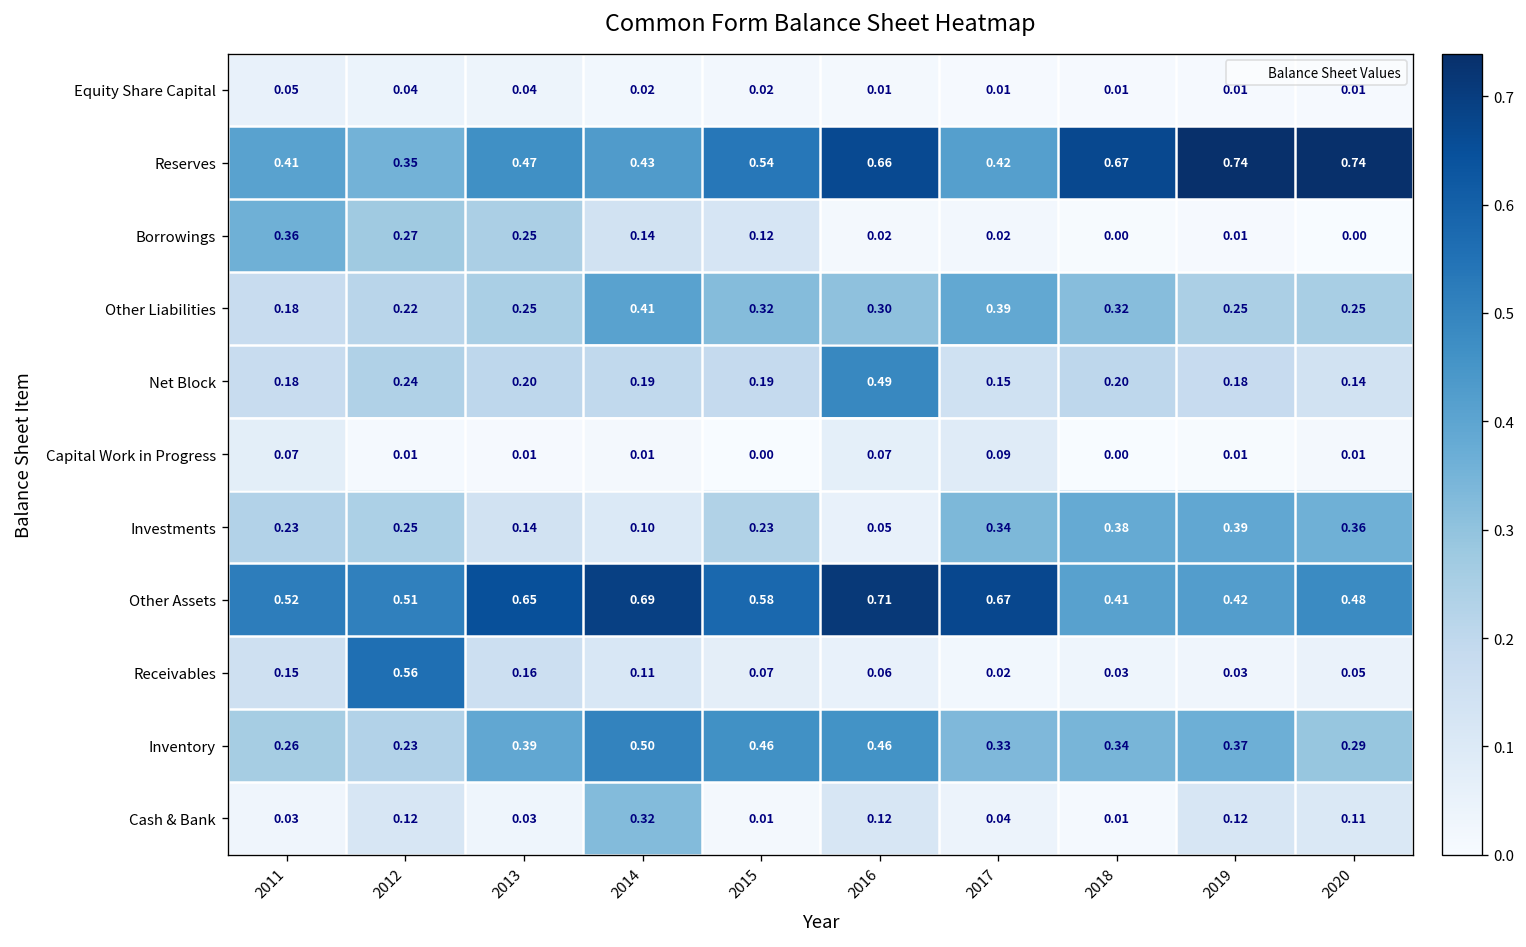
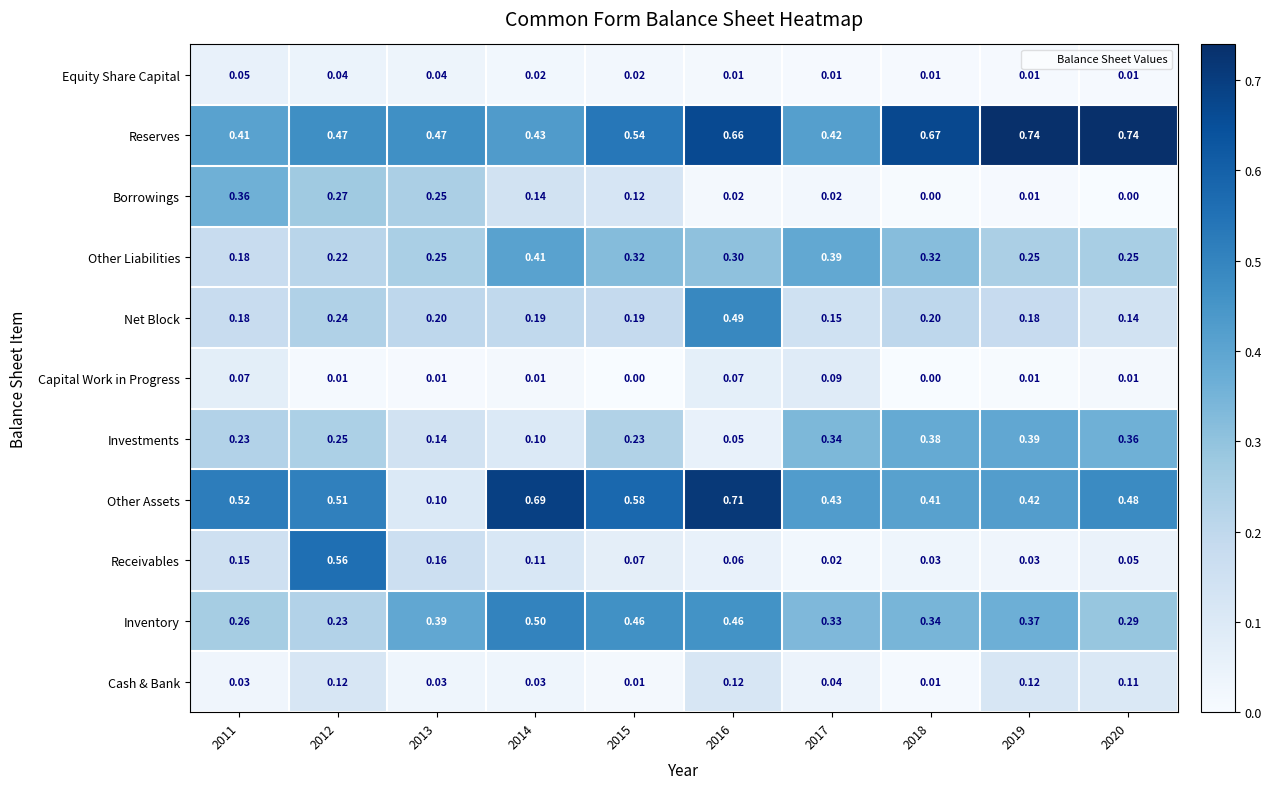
  {
    "Equity Share Capital": {
      "2011": 0.05,
      "2012": 0.04,
      "2013": 0.04,
      "2014": 0.02,
      "2015": 0.02,
      "2016": 0.01,
      "2017": 0.01,
      "2018": 0.01,
      "2019": 0.01,
      "2020": 0.01
    },
    "Reserves": {
      "2011": 0.41,
-     "2012": 0.35,
+     "2012": 0.47,
      "2013": 0.47,
      "2014": 0.43,
      "2015": 0.54,
      "2016": 0.66,
      "2017": 0.42,
      "2018": 0.67,
      "2019": 0.74,
      "2020": 0.74
    },
    "Borrowings": {
      "2011": 0.36,
      "2012": 0.27,
      "2013": 0.25,
      "2014": 0.14,
      "2015": 0.12,
      "2016": 0.02,
      "2017": 0.02,
      "2018": 0.00,
      "2019": 0.01,
      "2020": 0.00
    },
    "Other Liabilities": {
      "2011": 0.18,
      "2012": 0.22,
      "2013": 0.25,
      "2014": 0.41,
      "2015": 0.32,
      "2016": 0.30,
      "2017": 0.39,
      "2018": 0.32,
      "2019": 0.25,
      "2020": 0.25
    },
    "Net Block": {
      "2011": 0.18,
      "2012": 0.24,
      "2013": 0.20,
      "2014": 0.19,
      "2015": 0.19,
      "2016": 0.49,
      "2017": 0.15,
      "2018": 0.20,
      "2019": 0.18,
      "2020": 0.14
    },
    "Capital Work in Progress": {
      "2011": 0.07,
      "2012": 0.01,
      "2013": 0.01,
      "2014": 0.01,
      "2015": 0.00,
      "2016": 0.07,
      "2017": 0.09,
      "2018": 0.00,
      "2019": 0.01,
      "2020": 0.01
    },
    "Investments": {
      "2011": 0.23,
      "2012": 0.25,
      "2013": 0.14,
      "2014": 0.10,
      "2015": 0.23,
      "2016": 0.05,
      "2017": 0.34,
      "2018": 0.38,
      "2019": 0.39,
      "2020": 0.36
    },
    "Other Assets": {
      "2011": 0.52,
      "2012": 0.51,
-     "2013": 0.65,
+     "2013": 0.10,
      "2014": 0.69,
      "2015": 0.58,
      "2016": 0.71,
-     "2017": 0.67,
+     "2017": 0.43,
      "2018": 0.41,
      "2019": 0.42,
      "2020": 0.48
    },
    "Receivables": {
      "2011": 0.15,
      "2012": 0.56,
      "2013": 0.16,
      "2014": 0.11,
      "2015": 0.07,
      "2016": 0.06,
      "2017": 0.02,
      "2018": 0.03,
      "2019": 0.03,
      "2020": 0.05
    },
    "Inventory": {
      "2011": 0.26,
      "2012": 0.23,
      "2013": 0.39,
      "2014": 0.50,
      "2015": 0.46,
      "2016": 0.46,
      "2017": 0.33,
      "2018": 0.34,
      "2019": 0.37,
      "2020": 0.29
    },
    "Cash & Bank": {
      "2011": 0.03,
      "2012": 0.12,
      "2013": 0.03,
-     "2014": 0.32,
+     "2014": 0.03,
      "2015": 0.01,
      "2016": 0.12,
      "2017": 0.04,
      "2018": 0.01,
      "2019": 0.12,
      "2020": 0.11
    }
  }
